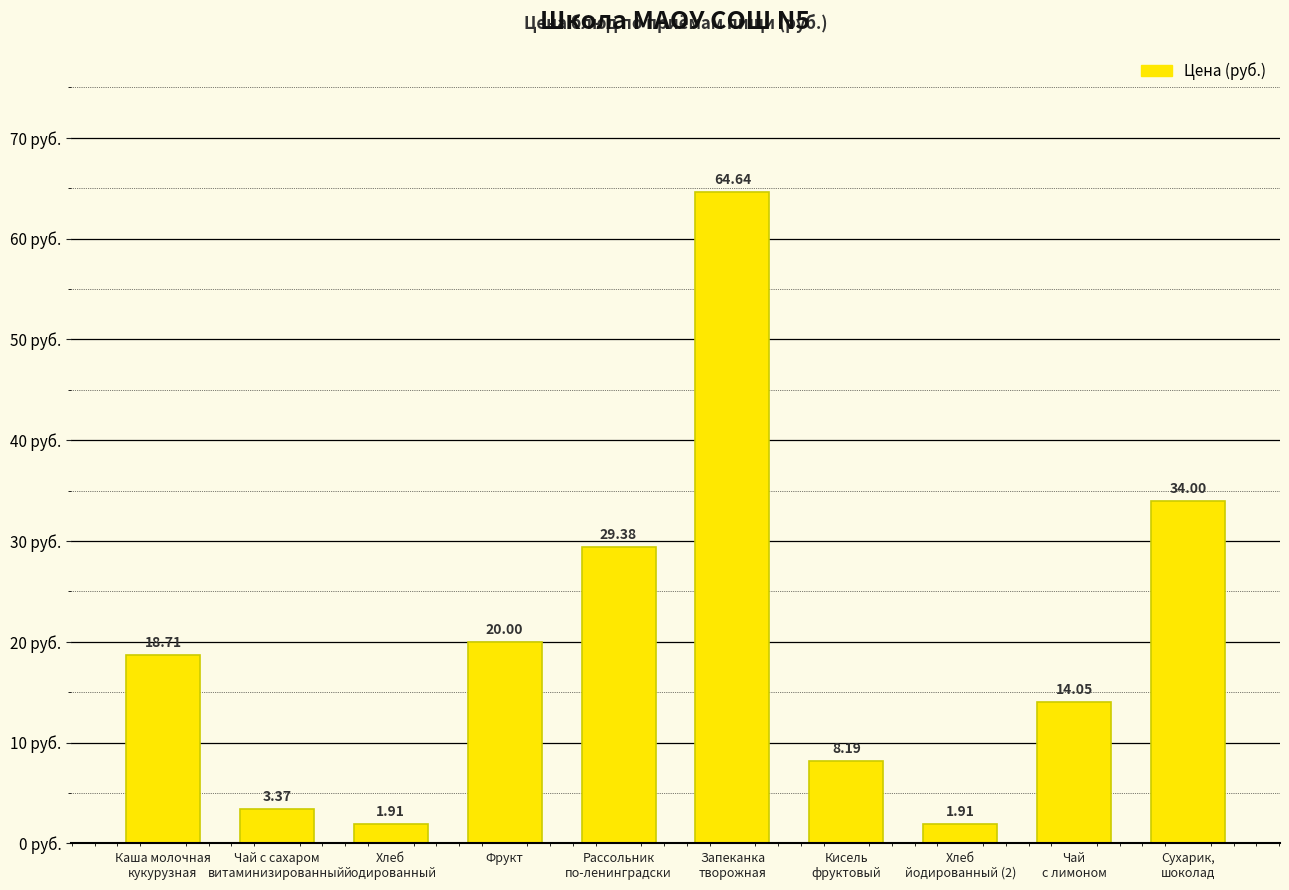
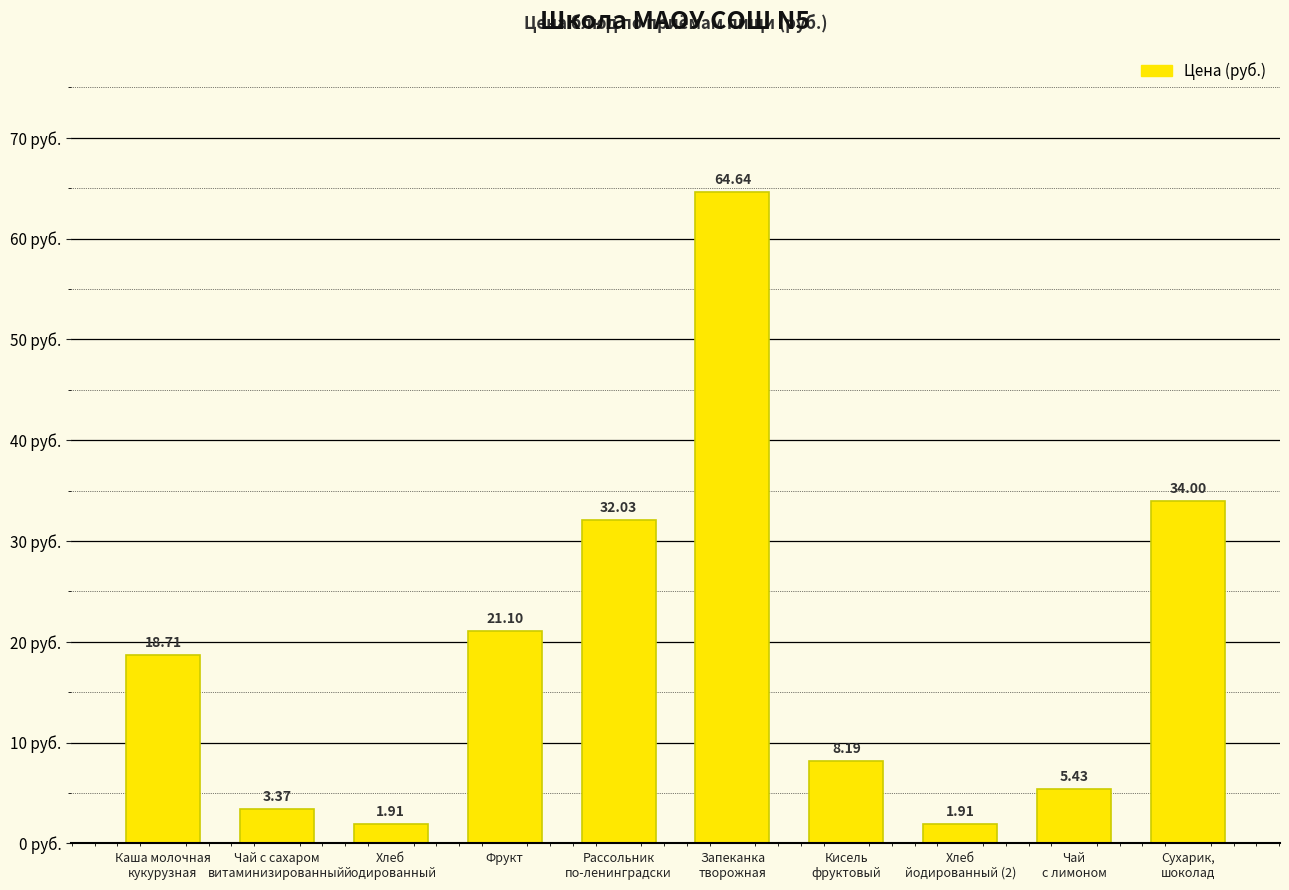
  {
    "Каша молочная кукурузная": 18.71,
    "Чай с сахаром витаминизированный": 3.37,
    "Хлеб йодированный": 1.91,
-   "Фрукт": 20.00,
-   "Рассольник по-ленинградски": 29.38,
+   "Фрукт": 21.10,
+   "Рассольник по-ленинградски": 32.03,
    "Запеканка творожная": 64.64,
    "Кисель фруктовый": 8.19,
    "Хлеб йодированный (2)": 1.91,
-   "Чай с лимоном": 14.05,
+   "Чай с лимоном": 5.43,
    "Сухарик, шоколад": 34.00
  }
